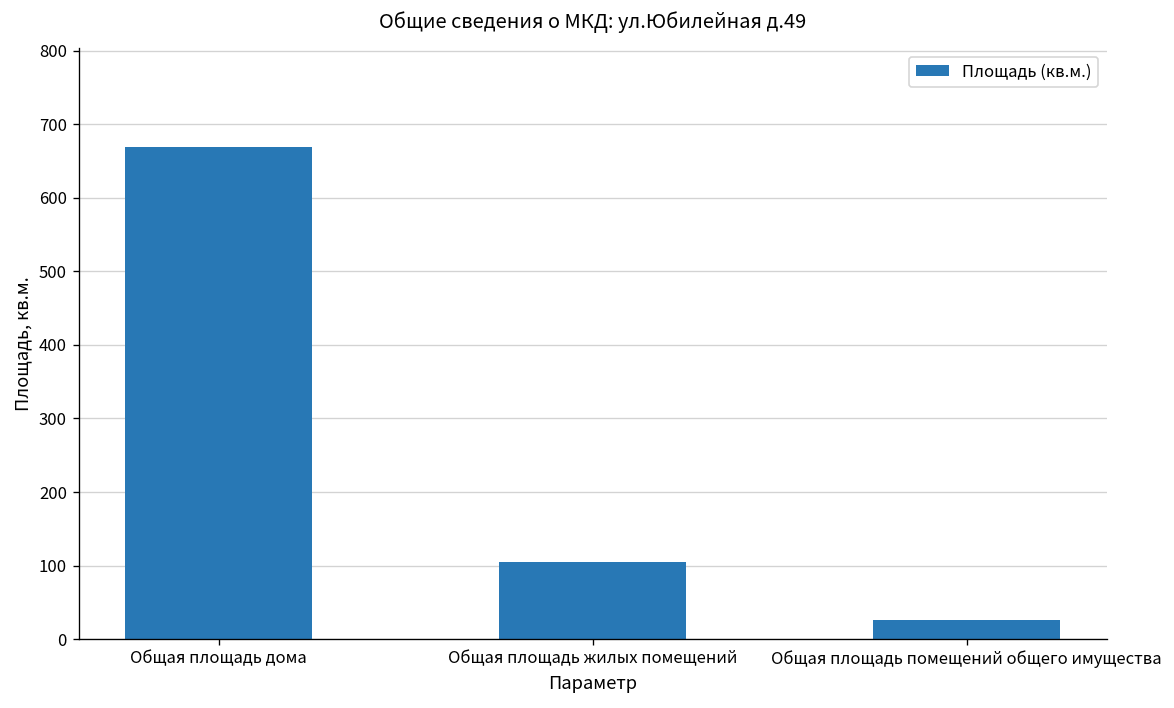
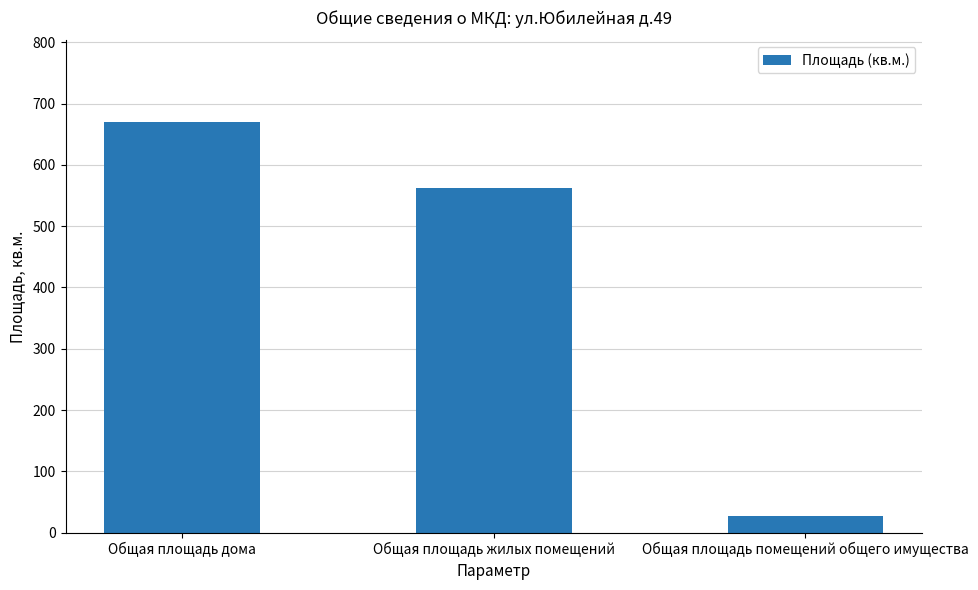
  {
    "Общая площадь дома": 670,
-   "Общая площадь жилых помещений": 110,
+   "Общая площадь жилых помещений": 560,
    "Общая площадь помещений общего имущества": 30
  }
